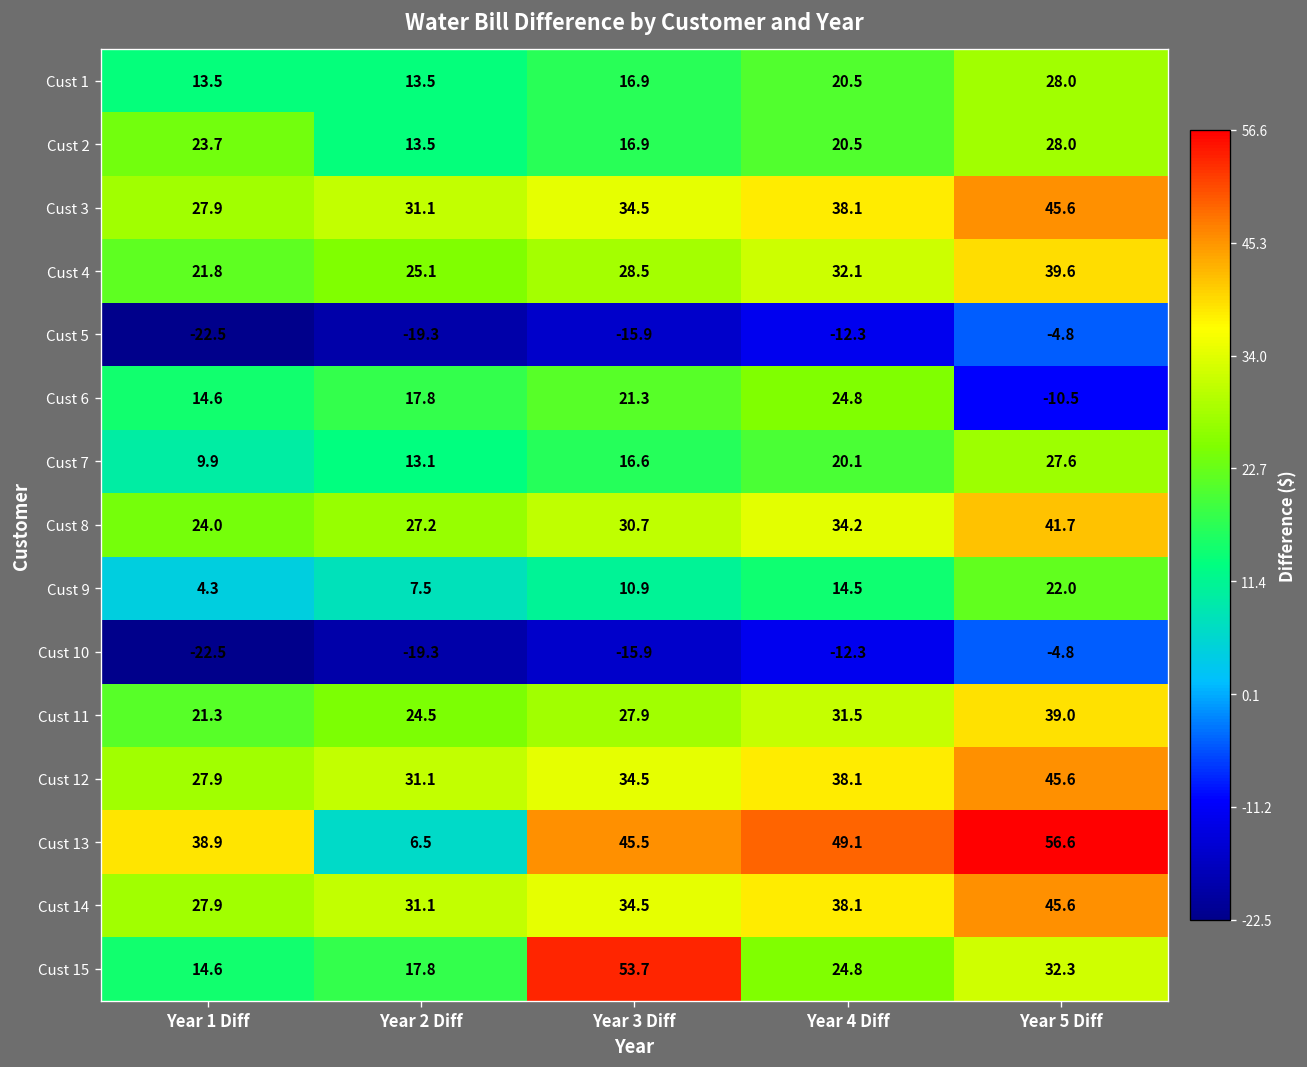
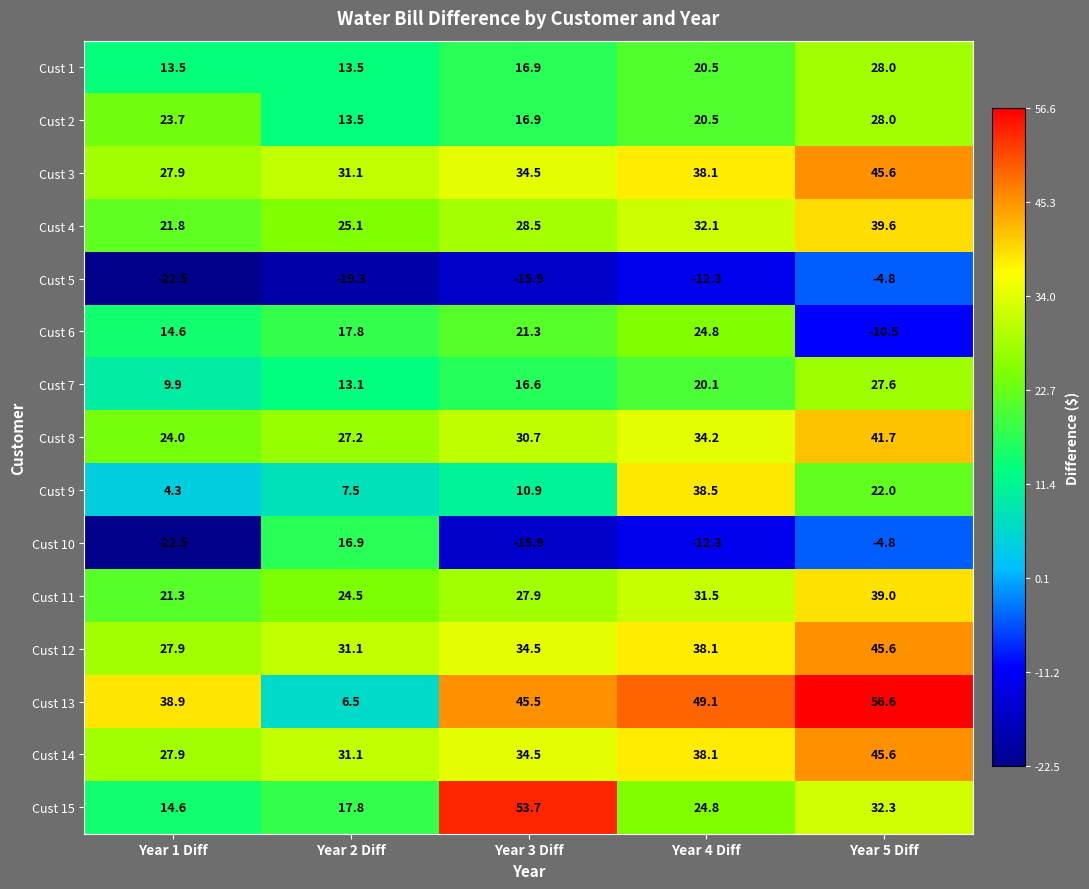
  {
    "Cust 1": {
      "Year 1 Diff": 13.5,
      "Year 2 Diff": 13.5,
      "Year 3 Diff": 16.9,
      "Year 4 Diff": 20.5,
      "Year 5 Diff": 28.0
    },
    "Cust 2": {
      "Year 1 Diff": 23.7,
      "Year 2 Diff": 13.5,
      "Year 3 Diff": 16.9,
      "Year 4 Diff": 20.5,
      "Year 5 Diff": 28.0
    },
    "Cust 3": {
      "Year 1 Diff": 27.9,
      "Year 2 Diff": 31.1,
      "Year 3 Diff": 34.5,
      "Year 4 Diff": 38.1,
      "Year 5 Diff": 45.6
    },
    "Cust 4": {
      "Year 1 Diff": 21.8,
      "Year 2 Diff": 25.1,
      "Year 3 Diff": 28.5,
      "Year 4 Diff": 32.1,
      "Year 5 Diff": 39.6
    },
    "Cust 5": {
      "Year 1 Diff": -22.5,
      "Year 2 Diff": -19.3,
      "Year 3 Diff": -15.9,
      "Year 4 Diff": -12.3,
      "Year 5 Diff": -4.8
    },
    "Cust 6": {
      "Year 1 Diff": 14.6,
      "Year 2 Diff": 17.8,
      "Year 3 Diff": 21.3,
      "Year 4 Diff": 24.8,
      "Year 5 Diff": -10.5
    },
    "Cust 7": {
      "Year 1 Diff": 9.9,
      "Year 2 Diff": 13.1,
      "Year 3 Diff": 16.6,
      "Year 4 Diff": 20.1,
      "Year 5 Diff": 27.6
    },
    "Cust 8": {
      "Year 1 Diff": 24.0,
      "Year 2 Diff": 27.2,
      "Year 3 Diff": 30.7,
      "Year 4 Diff": 34.2,
      "Year 5 Diff": 41.7
    },
    "Cust 9": {
      "Year 1 Diff": 4.3,
      "Year 2 Diff": 7.5,
      "Year 3 Diff": 10.9,
-     "Year 4 Diff": 14.5,
+     "Year 4 Diff": 38.5,
      "Year 5 Diff": 22.0
    },
    "Cust 10": {
      "Year 1 Diff": -22.5,
-     "Year 2 Diff": -19.3,
+     "Year 2 Diff": 16.9,
      "Year 3 Diff": -15.9,
      "Year 4 Diff": -12.3,
      "Year 5 Diff": -4.8
    },
    "Cust 11": {
      "Year 1 Diff": 21.3,
      "Year 2 Diff": 24.5,
      "Year 3 Diff": 27.9,
      "Year 4 Diff": 31.5,
      "Year 5 Diff": 39.0
    },
    "Cust 12": {
      "Year 1 Diff": 27.9,
      "Year 2 Diff": 31.1,
      "Year 3 Diff": 34.5,
      "Year 4 Diff": 38.1,
      "Year 5 Diff": 45.6
    },
    "Cust 13": {
      "Year 1 Diff": 38.9,
      "Year 2 Diff": 6.5,
      "Year 3 Diff": 45.5,
      "Year 4 Diff": 49.1,
      "Year 5 Diff": 56.6
    },
    "Cust 14": {
      "Year 1 Diff": 27.9,
      "Year 2 Diff": 31.1,
      "Year 3 Diff": 34.5,
      "Year 4 Diff": 38.1,
      "Year 5 Diff": 45.6
    },
    "Cust 15": {
      "Year 1 Diff": 14.6,
      "Year 2 Diff": 17.8,
      "Year 3 Diff": 53.7,
      "Year 4 Diff": 24.8,
      "Year 5 Diff": 32.3
    }
  }
